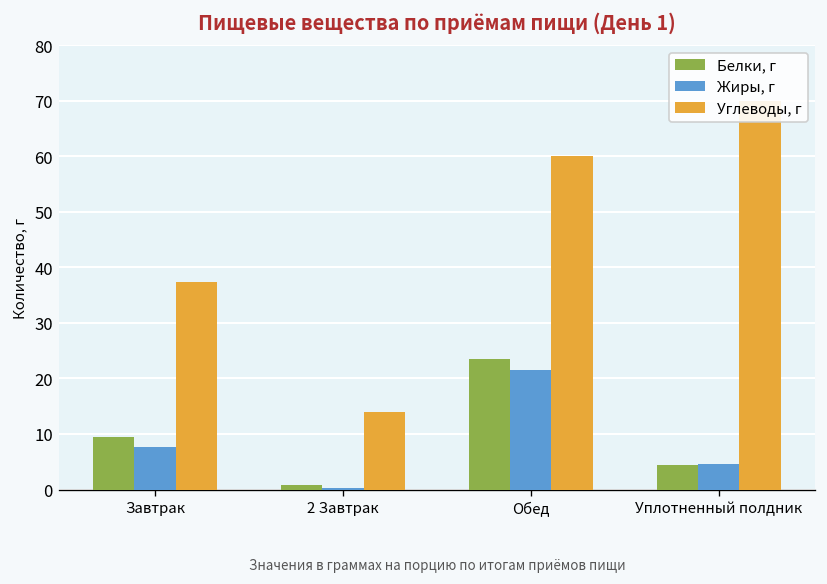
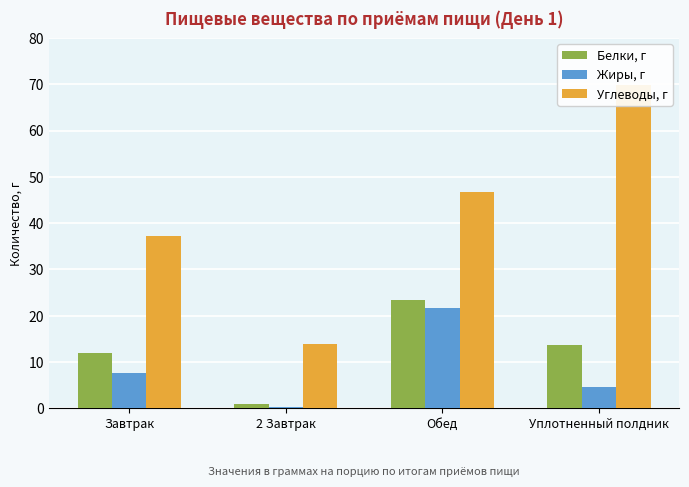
  {
    "Белки, г": {
-     "Завтрак": 9,
+     "Завтрак": 12,
      "2 Завтрак": 1,
      "Обед": 24,
-     "Уплотненный полдник": 4
+     "Уплотненный полдник": 14
    },
    "Жиры, г": {
      "Завтрак": 8,
      "Обед": 22,
      "Уплотненный полдник": 5
    },
    "Углеводы, г": {
      "Завтрак": 37,
      "2 Завтрак": 14,
-     "Обед": 60
+     "Обед": 47
    }
  }
